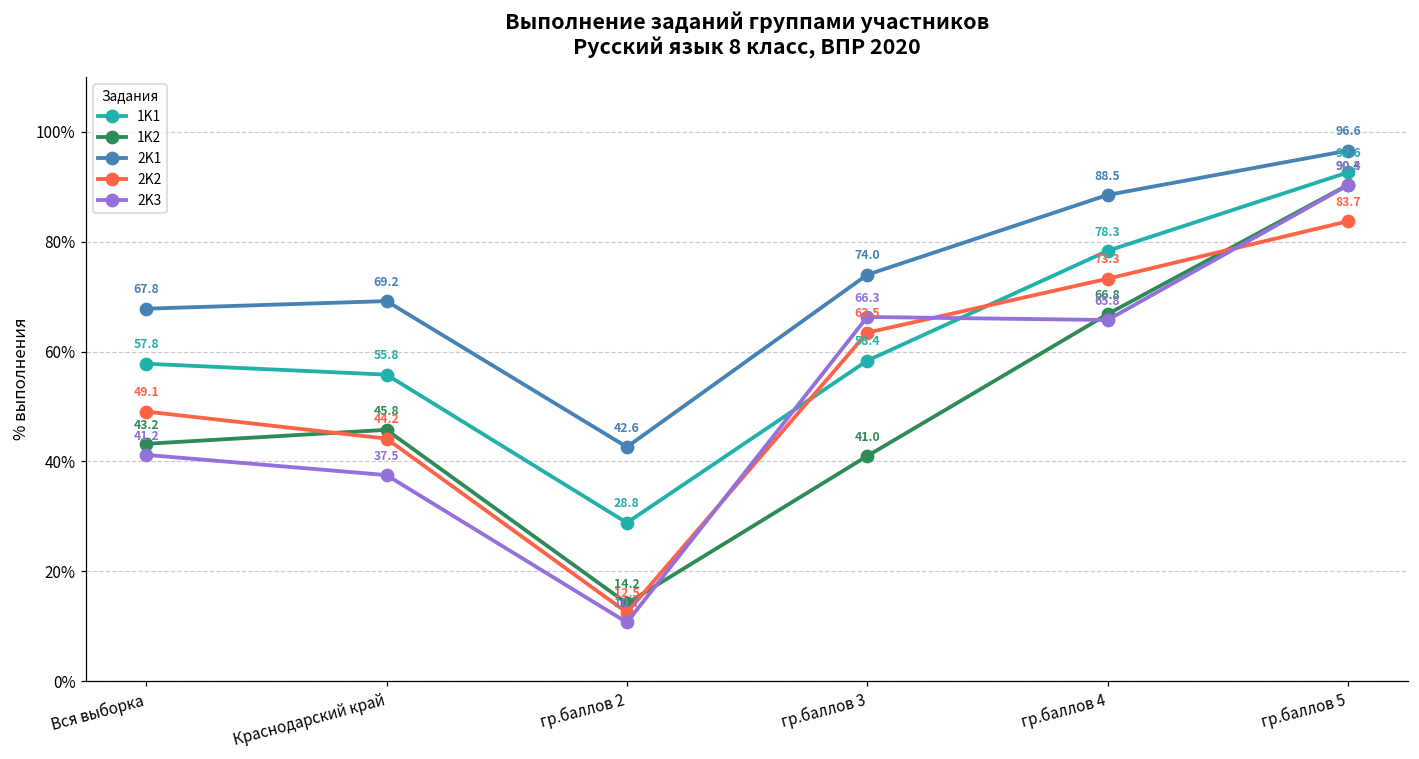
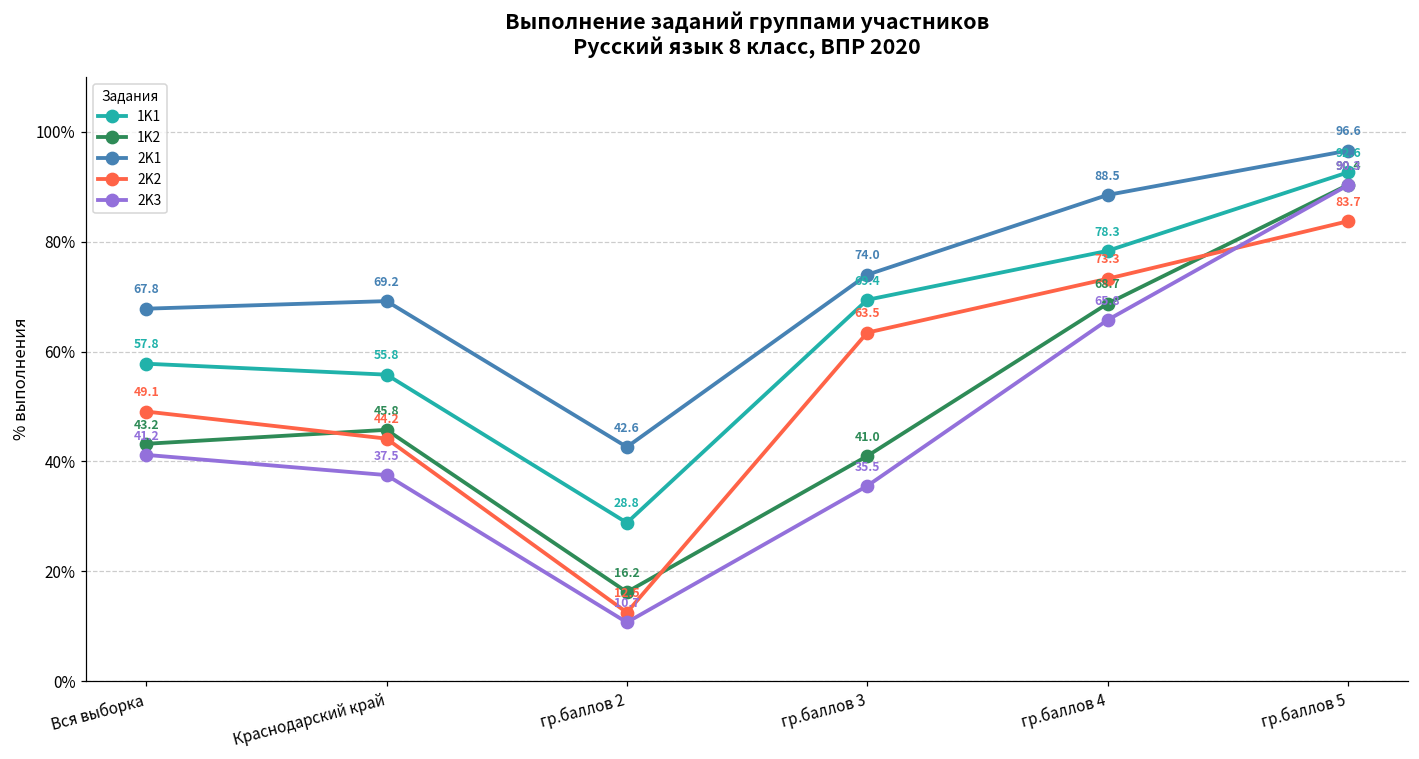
  {
    "1K1": {
      "Вся выборка": 57.8,
      "Краснодарский край": 55.8,
      "гр.баллов 2": 28.8,
-     "гр.баллов 3": 58.4,
+     "гр.баллов 3": 69.4,
      "гр.баллов 4": 78.3
    },
    "1K2": {
-     "гр.баллов 2": 14.2,
+     "гр.баллов 2": 16.2,
      "гр.баллов 3": 41.0,
-     "гр.баллов 4": 66.8
+     "гр.баллов 4": 68.7
    },
    "2K1": {
      "Вся выборка": 67.8,
      "Краснодарский край": 69.2,
      "гр.баллов 2": 42.6,
      "гр.баллов 3": 74.0,
      "гр.баллов 4": 88.5,
      "гр.баллов 5": 96.6
    },
    "2K2": {
      "Вся выборка": 49.1,
      "гр.баллов 5": 83.7
    },
    "2K3": {
      "Краснодарский край": 37.5,
-     "гр.баллов 3": 66.3
+     "гр.баллов 3": 35.5
    }
  }
